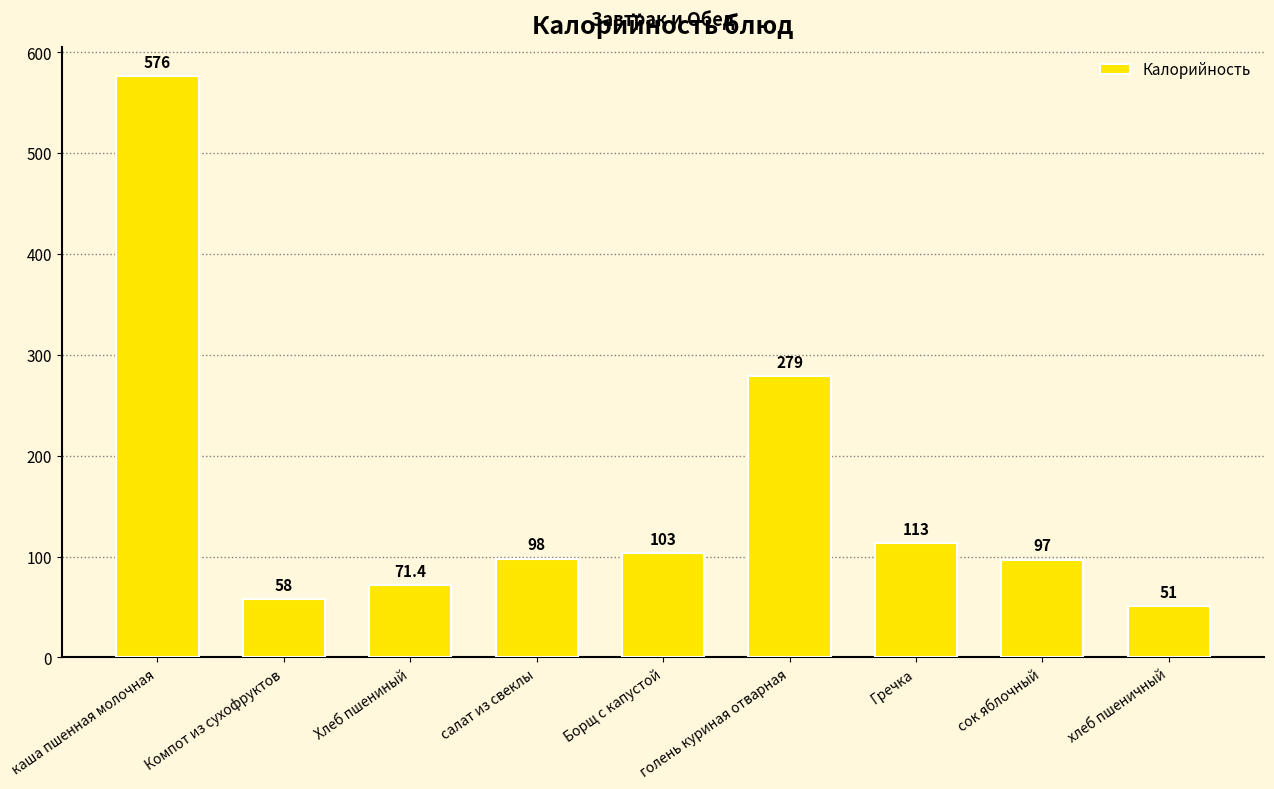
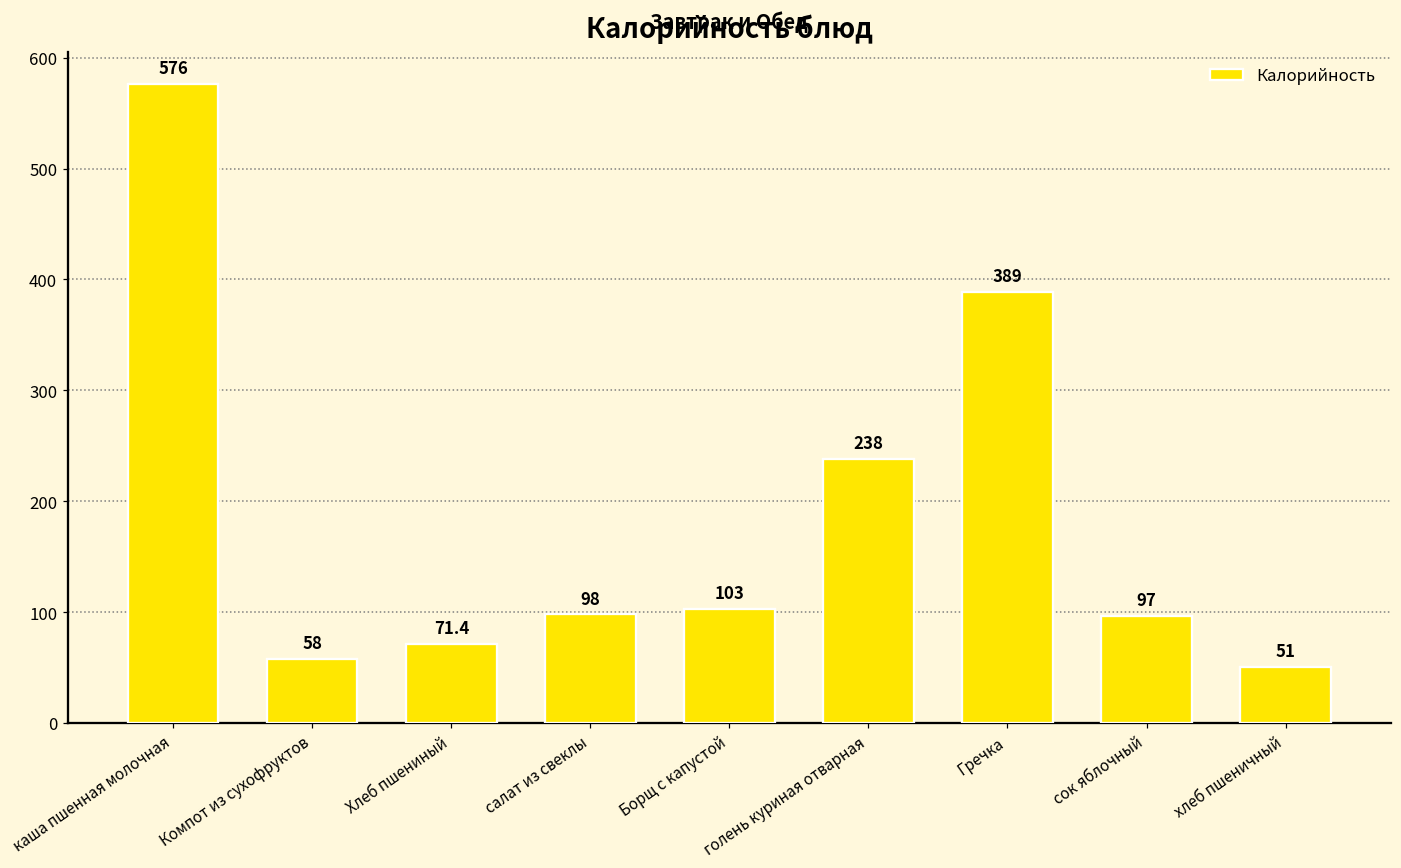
  {
    "каша пшенная молочная": 576,
    "Компот из сухофруктов": 58,
    "Хлеб пшениный": 71.4,
    "салат из свеклы": 98,
    "Борщ с капустой": 103,
-   "голень куриная отварная": 279,
-   "Гречка": 113,
+   "голень куриная отварная": 238,
+   "Гречка": 389,
    "сок яблочный": 97,
    "хлеб пшеничный": 51
  }
